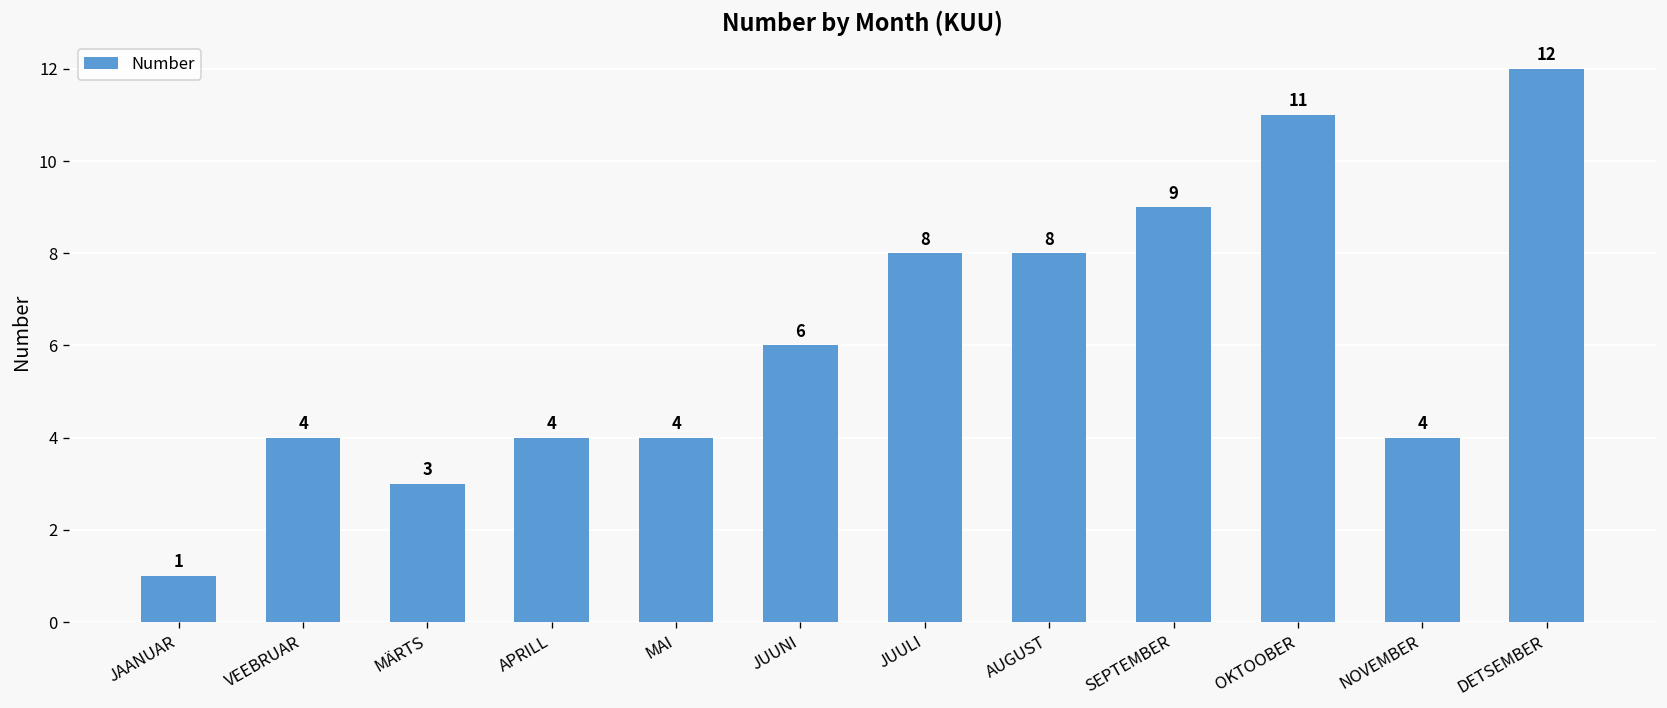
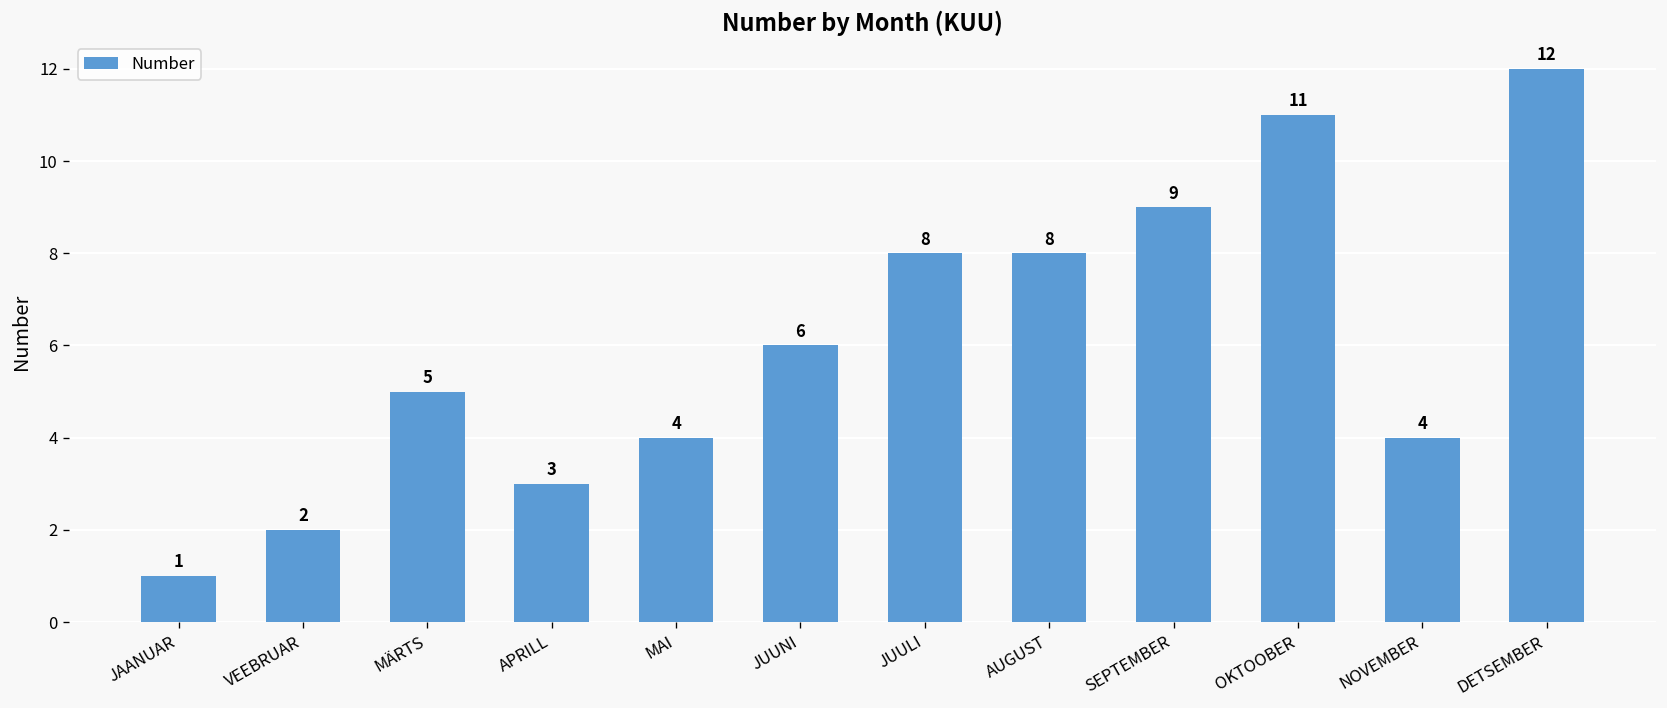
  {
    "JAANUAR": 1,
-   "VEEBRUAR": 4,
-   "MÄRTS": 3,
-   "APRILL": 4,
+   "VEEBRUAR": 2,
+   "MÄRTS": 5,
+   "APRILL": 3,
    "MAI": 4,
    "JUUNI": 6,
    "JUULI": 8,
    "AUGUST": 8,
    "SEPTEMBER": 9,
    "OKTOOBER": 11,
    "NOVEMBER": 4,
    "DETSEMBER": 12
  }
